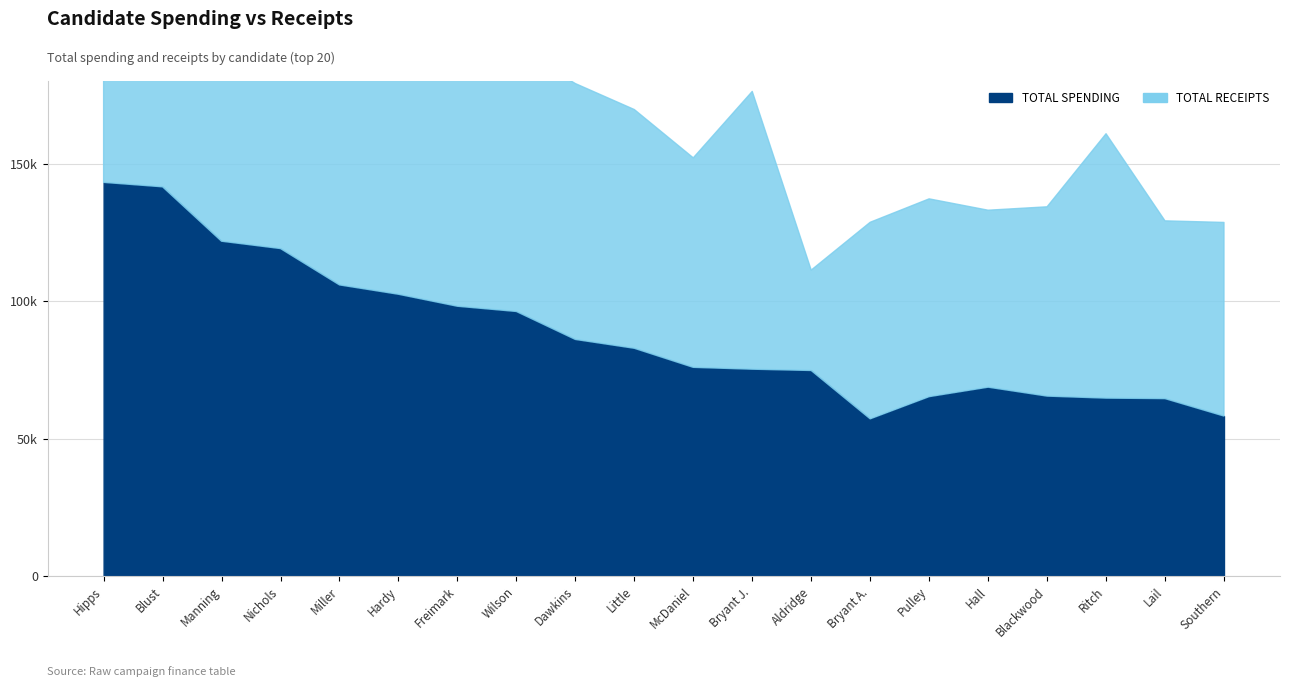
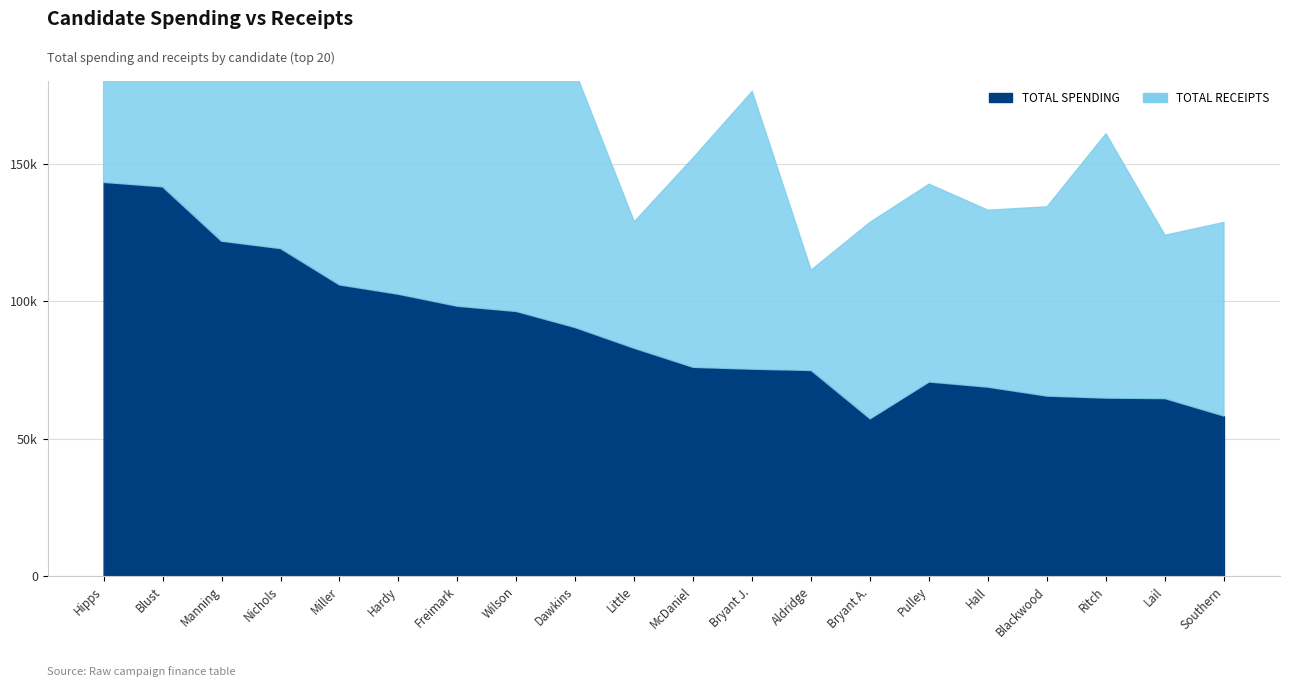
  {
    "TOTAL SPENDING": {
      "Hipps": 143000,
      "Blust": 142000,
      "Manning": 122000,
      "Nichols": 119000,
      "Miller": 106000,
      "Hardy": 103000,
      "Freimark": 98000,
      "Wilson": 96000,
-     "Dawkins": 86000,
+     "Dawkins": 90000,
      "Little": 83000,
      "McDaniel": 76000,
      "Bryant J.": 75000,
      "Aldridge": 75000,
      "Bryant A.": 57000,
-     "Pulley": 65000,
+     "Pulley": 71000,
      "Hall": 69000,
      "Blackwood": 65000,
      "Ritch": 65000,
      "Lail": 65000,
      "Southern": 58000
    },
    "TOTAL RECEIPTS": {
-     "Little": 87000,
+     "Little": 46000,
      "McDaniel": 76000,
      "Bryant J.": 101000,
      "Aldridge": 36000,
      "Bryant A.": 71000,
      "Pulley": 72000,
      "Hall": 64000,
      "Blackwood": 69000,
      "Ritch": 96000,
-     "Lail": 65000,
+     "Lail": 59000,
      "Southern": 70000
    }
  }
